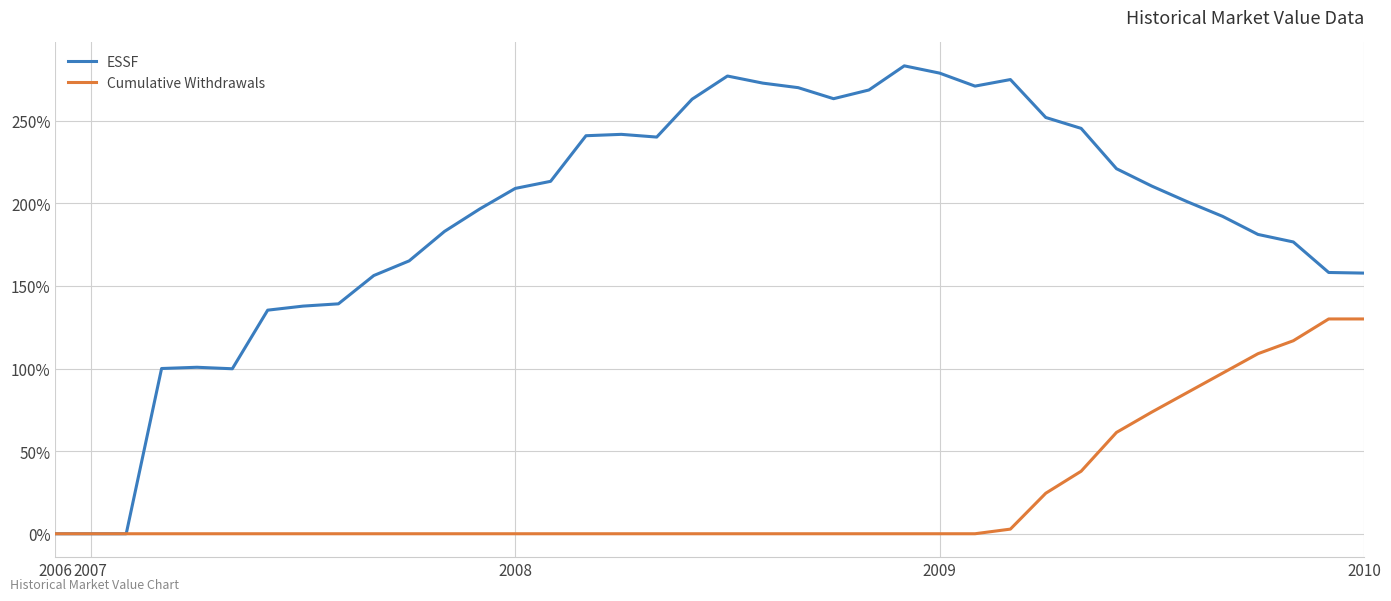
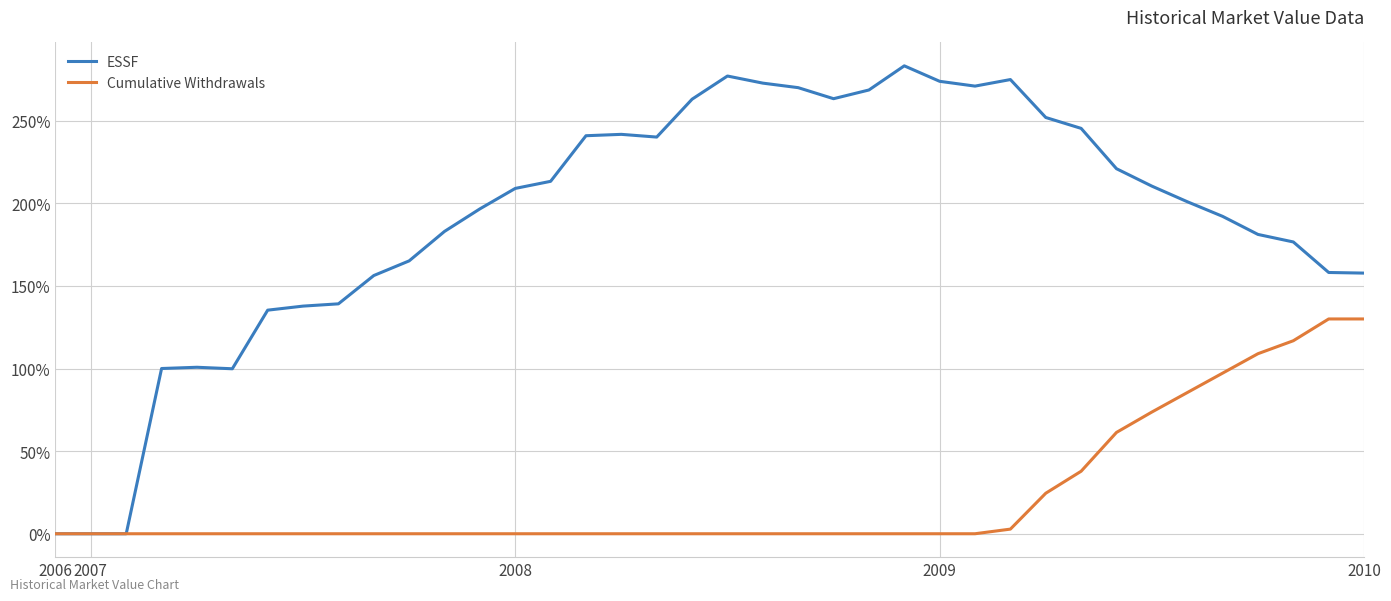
  {
    "ESSF": {
      "2008": "209%",
-     "2009": "279%",
+     "2009": "274%",
      "2010": "158%"
    },
    "Cumulative Withdrawals": {
      "2008": "0%",
      "2009": "0%",
      "2010": "130%"
    }
  }
